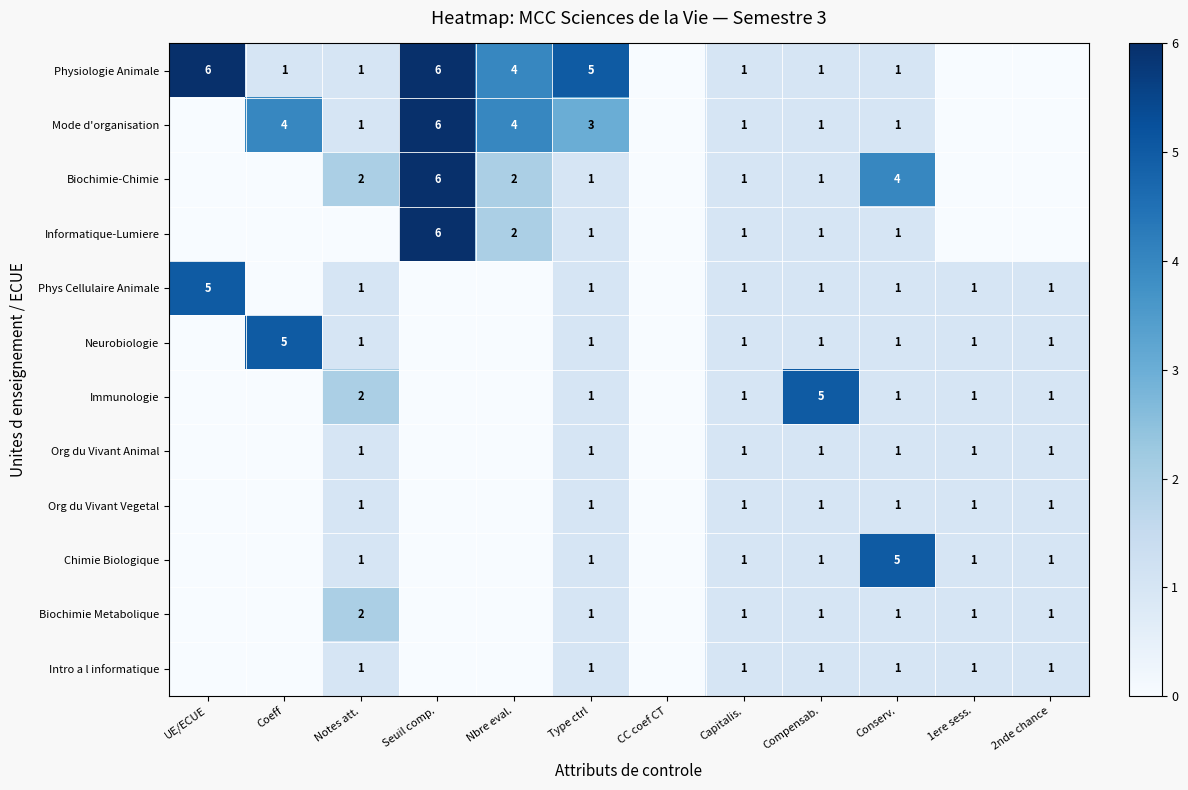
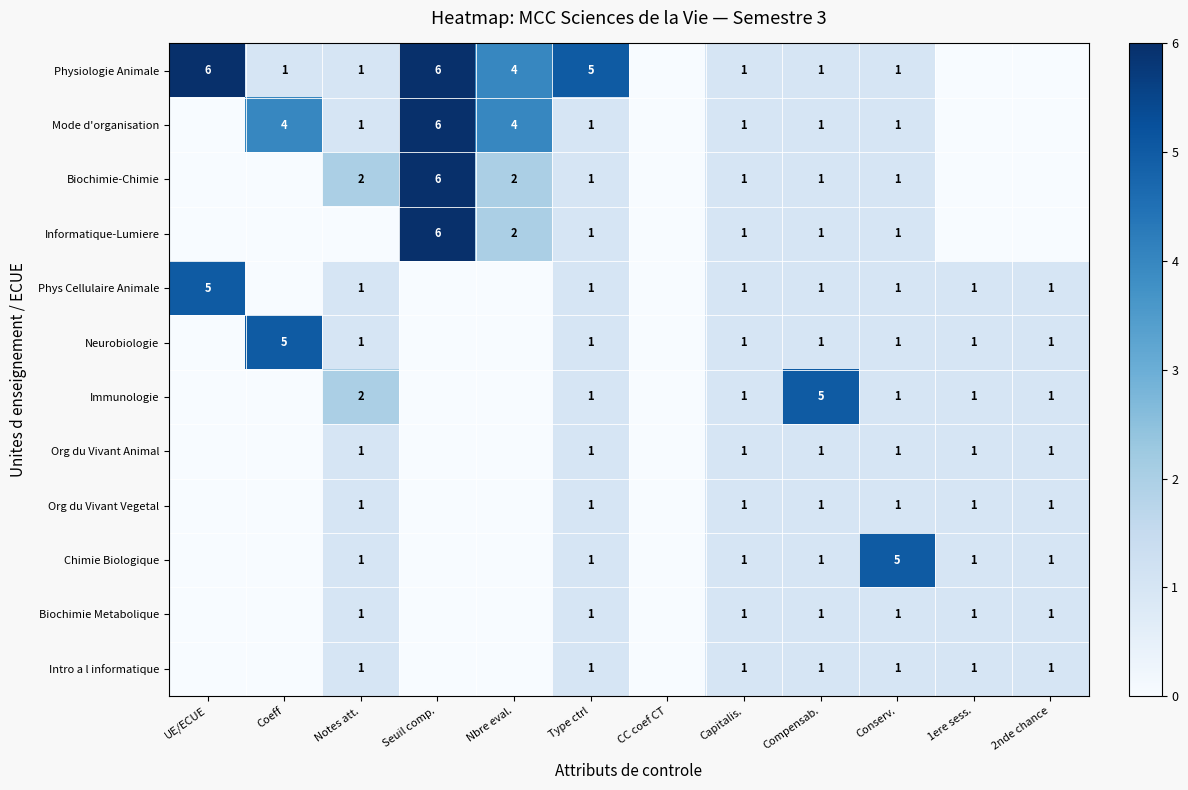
  {
    "Physiologie Animale": {
      "UE/ECUE": 6,
      "Coeff": 1,
      "Notes att.": 1,
      "Seuil comp.": 6,
      "Nbre eval.": 4,
      "Type ctrl": 5,
      "Capitalis.": 1,
      "Compensab.": 1,
      "Conserv.": 1
    },
    "Mode d'organisation": {
      "Coeff": 4,
      "Notes att.": 1,
      "Seuil comp.": 6,
      "Nbre eval.": 4,
-     "Type ctrl": 3,
+     "Type ctrl": 1,
      "Capitalis.": 1,
      "Compensab.": 1,
      "Conserv.": 1
    },
    "Biochimie-Chimie": {
      "Notes att.": 2,
      "Seuil comp.": 6,
      "Nbre eval.": 2,
      "Type ctrl": 1,
      "Capitalis.": 1,
      "Compensab.": 1,
-     "Conserv.": 4
+     "Conserv.": 1
    },
    "Informatique-Lumiere": {
      "Seuil comp.": 6,
      "Nbre eval.": 2,
      "Type ctrl": 1,
      "Capitalis.": 1,
      "Compensab.": 1,
      "Conserv.": 1
    },
    "Phys Cellulaire Animale": {
      "UE/ECUE": 5,
      "Notes att.": 1,
      "Type ctrl": 1,
      "Capitalis.": 1,
      "Compensab.": 1,
      "Conserv.": 1,
      "1ere sess.": 1,
      "2nde chance": 1
    },
    "Neurobiologie": {
      "Coeff": 5,
      "Notes att.": 1,
      "Type ctrl": 1,
      "Capitalis.": 1,
      "Compensab.": 1,
      "Conserv.": 1,
      "1ere sess.": 1,
      "2nde chance": 1
    },
    "Immunologie": {
      "Notes att.": 2,
      "Type ctrl": 1,
      "Capitalis.": 1,
      "Compensab.": 5,
      "Conserv.": 1,
      "1ere sess.": 1,
      "2nde chance": 1
    },
    "Org du Vivant Animal": {
      "Notes att.": 1,
      "Type ctrl": 1,
      "Capitalis.": 1,
      "Compensab.": 1,
      "Conserv.": 1,
      "1ere sess.": 1,
      "2nde chance": 1
    },
    "Org du Vivant Vegetal": {
      "Notes att.": 1,
      "Type ctrl": 1,
      "Capitalis.": 1,
      "Compensab.": 1,
      "Conserv.": 1,
      "1ere sess.": 1,
      "2nde chance": 1
    },
    "Chimie Biologique": {
      "Notes att.": 1,
      "Type ctrl": 1,
      "Capitalis.": 1,
      "Compensab.": 1,
      "Conserv.": 5,
      "1ere sess.": 1,
      "2nde chance": 1
    },
    "Biochimie Metabolique": {
-     "Notes att.": 2,
+     "Notes att.": 1,
      "Type ctrl": 1,
      "Capitalis.": 1,
      "Compensab.": 1,
      "Conserv.": 1,
      "1ere sess.": 1,
      "2nde chance": 1
    },
    "Intro a l informatique": {
      "Notes att.": 1,
      "Type ctrl": 1,
      "Capitalis.": 1,
      "Compensab.": 1,
      "Conserv.": 1,
      "1ere sess.": 1,
      "2nde chance": 1
    }
  }
